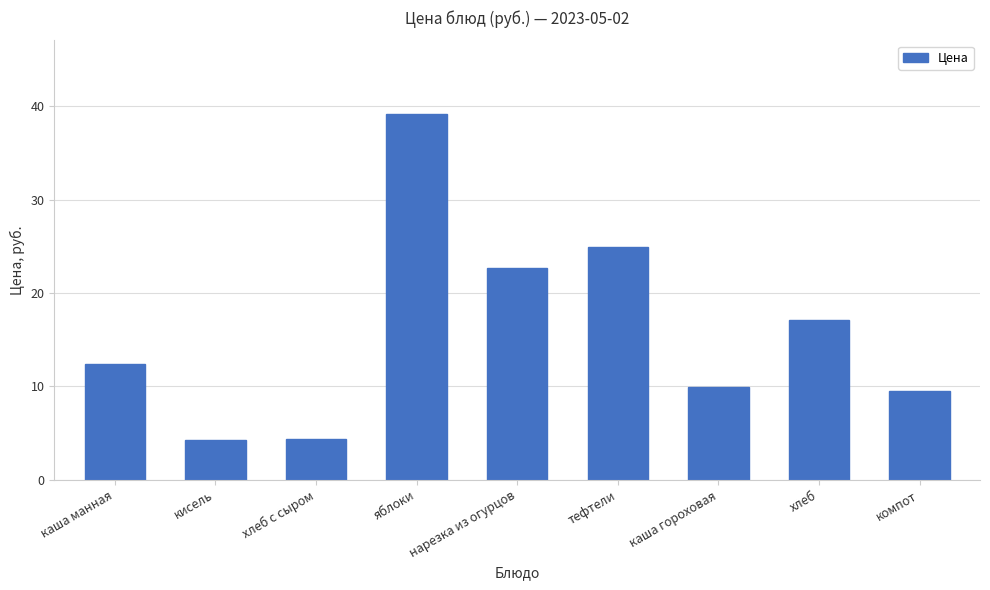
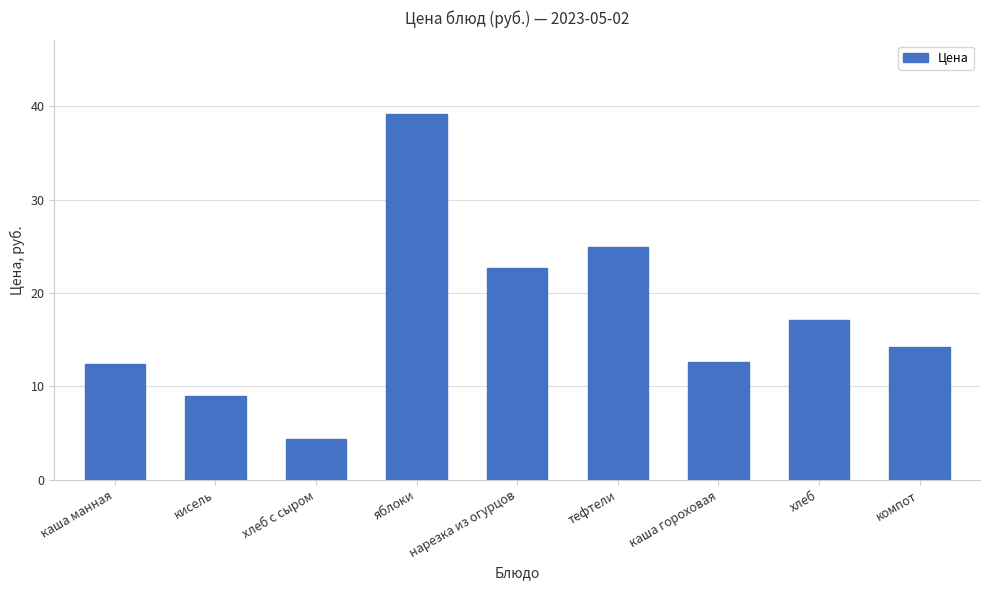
  {
    "каша манная": 12,
-   "кисель": 4,
+   "кисель": 9,
    "хлеб с сыром": 4,
    "яблоки": 39,
    "нарезка из огурцов": 23,
    "тефтели": 25,
-   "каша гороховая": 10,
+   "каша гороховая": 13,
    "хлеб": 17,
-   "компот": 10
+   "компот": 14
  }
